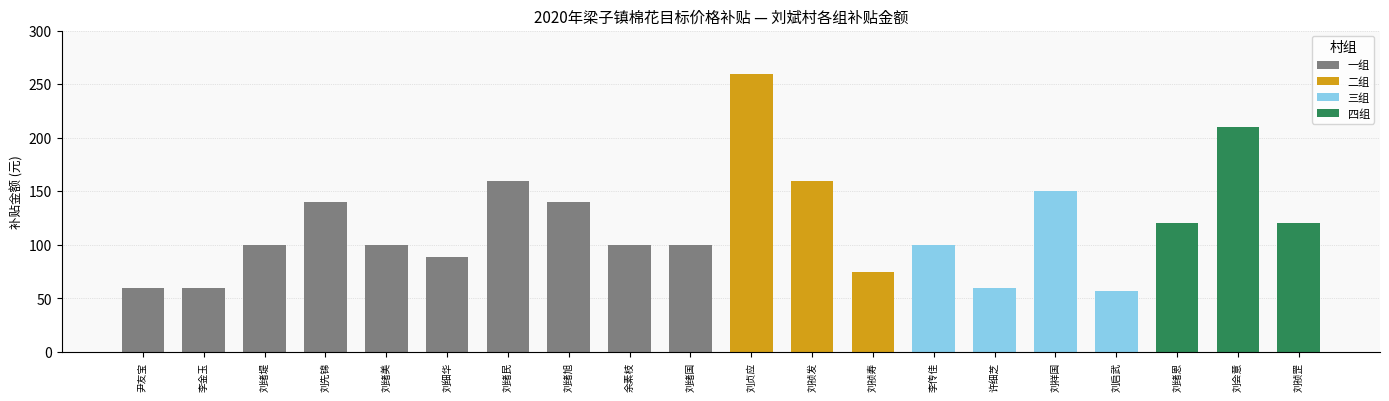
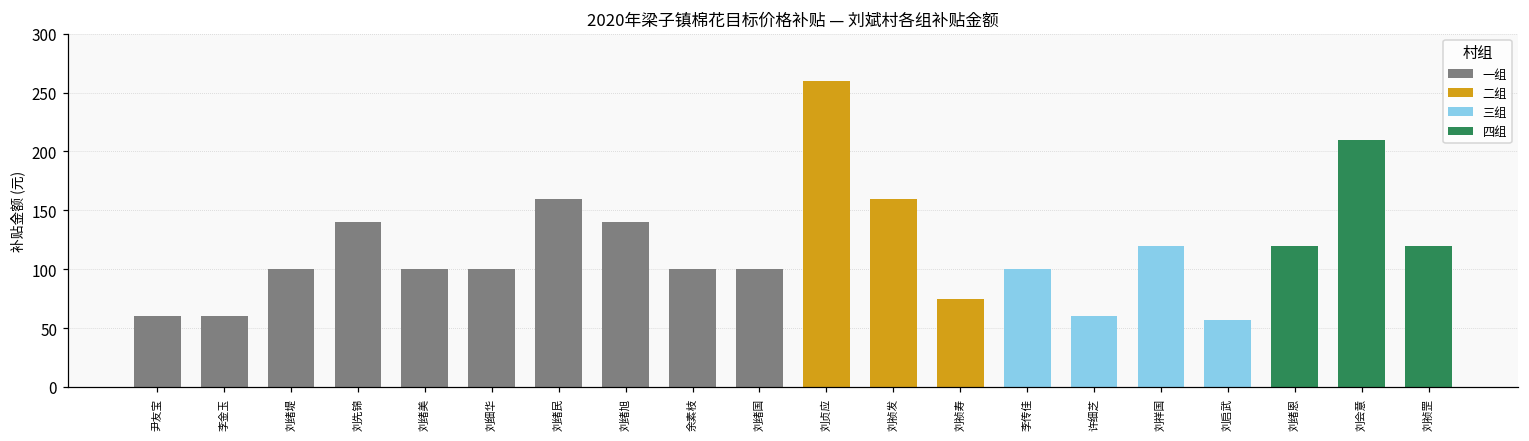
  {
    "尹友宝": 60,
    "李金玉": 60,
    "刘绪堤": 100,
    "刘先锦": 140,
    "刘绪美": 100,
-   "刘细华": 89,
+   "刘细华": 100,
    "刘绪民": 160,
    "刘绪旭": 140,
    "余素枝": 100,
    "刘绪国": 100,
    "刘贞应": 260,
    "刘祯发": 160,
    "刘祯寿": 75,
    "李传佳": 100,
    "许细芝": 60,
-   "刘祥国": 150,
+   "刘祥国": 120,
    "刘启武": 57,
    "刘绪恩": 120,
    "刘会意": 210,
    "刘祯罡": 120
  }
